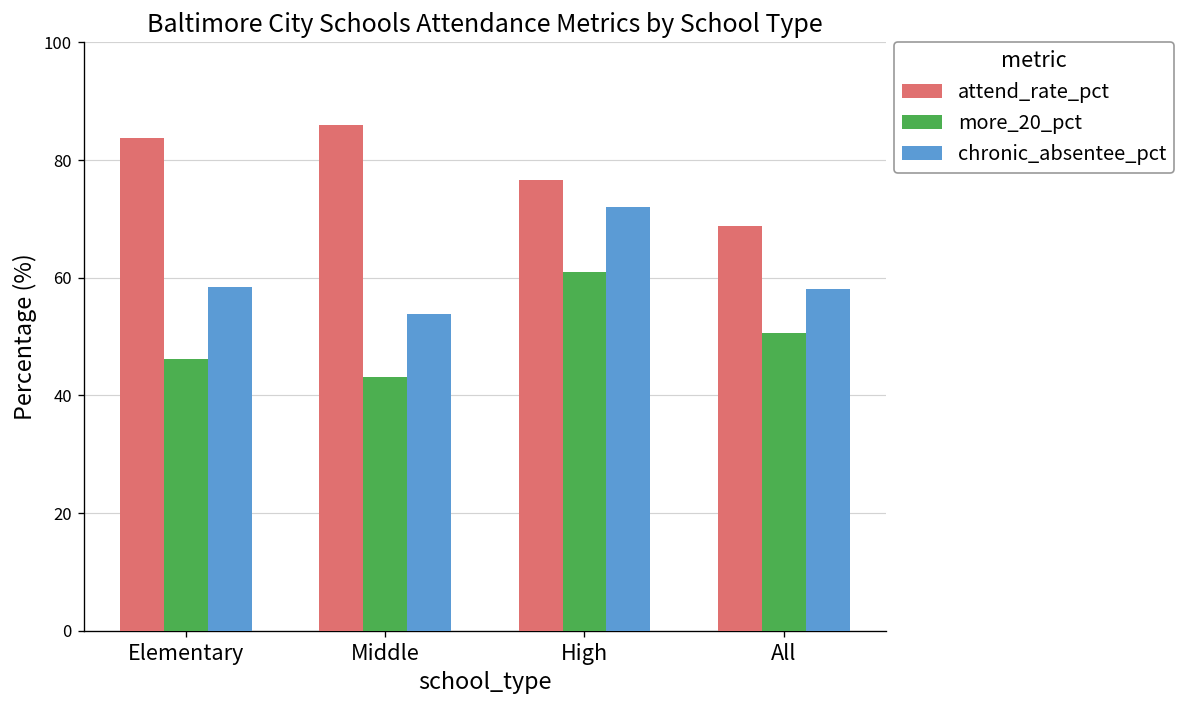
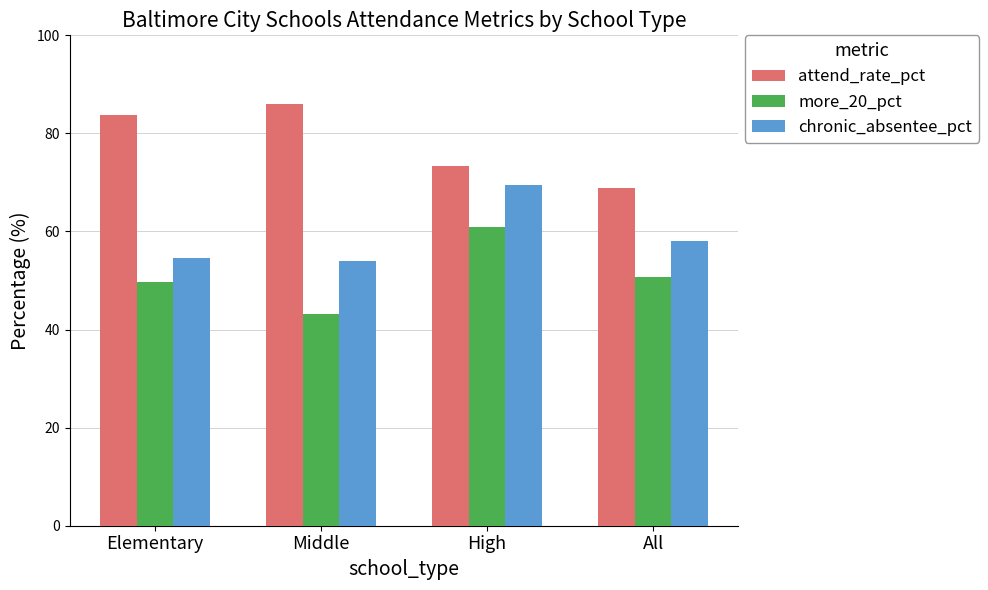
  {
    "attend_rate_pct": {
      "Elementary": 84,
      "Middle": 86,
-     "High": 77,
+     "High": 73,
      "All": 69
    },
    "more_20_pct": {
-     "Elementary": 46,
+     "Elementary": 50,
      "Middle": 43,
      "High": 61,
      "All": 51
    },
    "chronic_absentee_pct": {
-     "Elementary": 59,
+     "Elementary": 55,
      "Middle": 54,
-     "High": 72,
+     "High": 70,
      "All": 58
    }
  }
